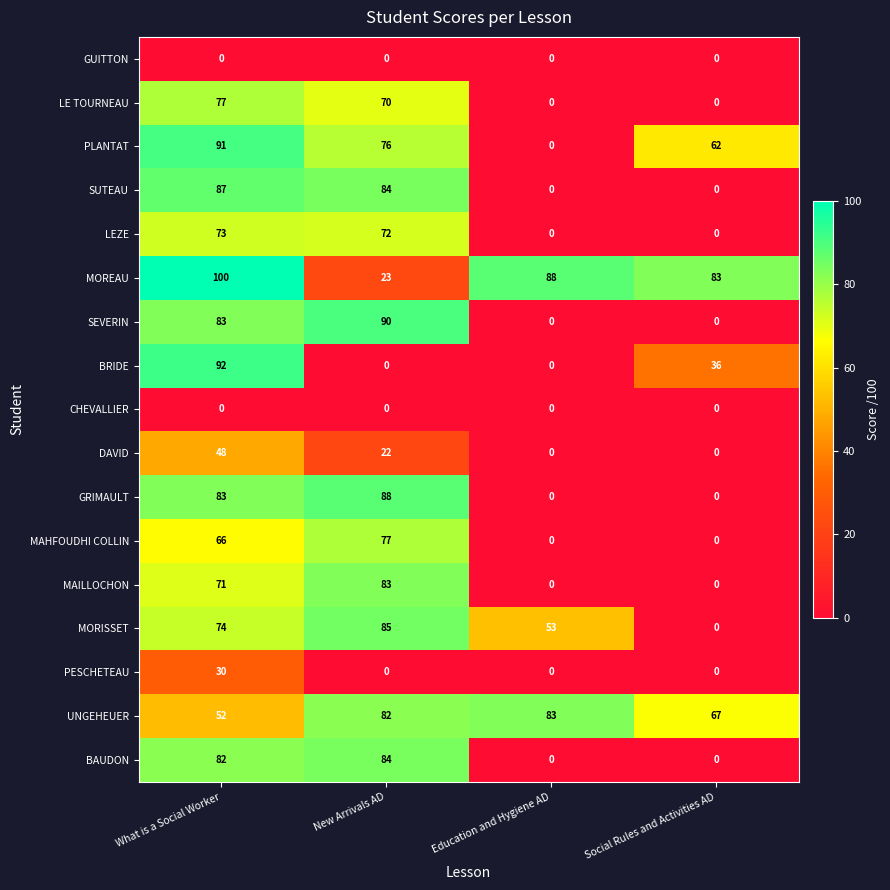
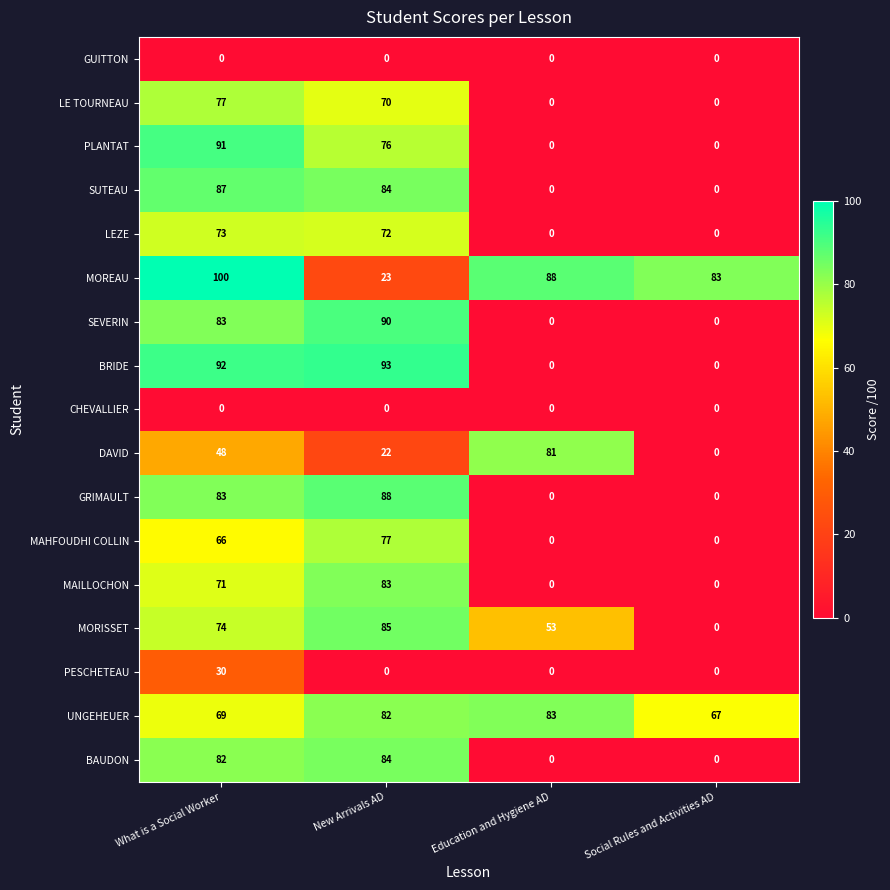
  {
    "PLANTAT": {
-     "Social Rules and Activities AD": 62
+     "Social Rules and Activities AD": 0
    },
    "BRIDE": {
-     "New Arrivals AD": 0,
-     "Social Rules and Activities AD": 36
+     "New Arrivals AD": 93,
+     "Social Rules and Activities AD": 0
    },
    "DAVID": {
-     "Education and Hygiene AD": 0
+     "Education and Hygiene AD": 81
    },
    "UNGEHEUER": {
-     "What is a Social Worker": 52
+     "What is a Social Worker": 69
    }
  }
